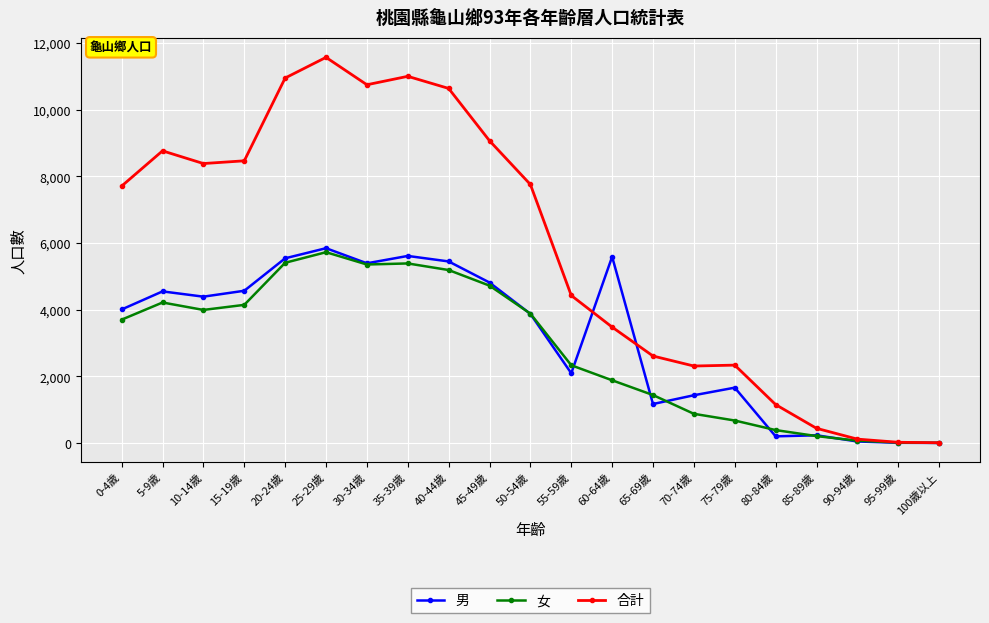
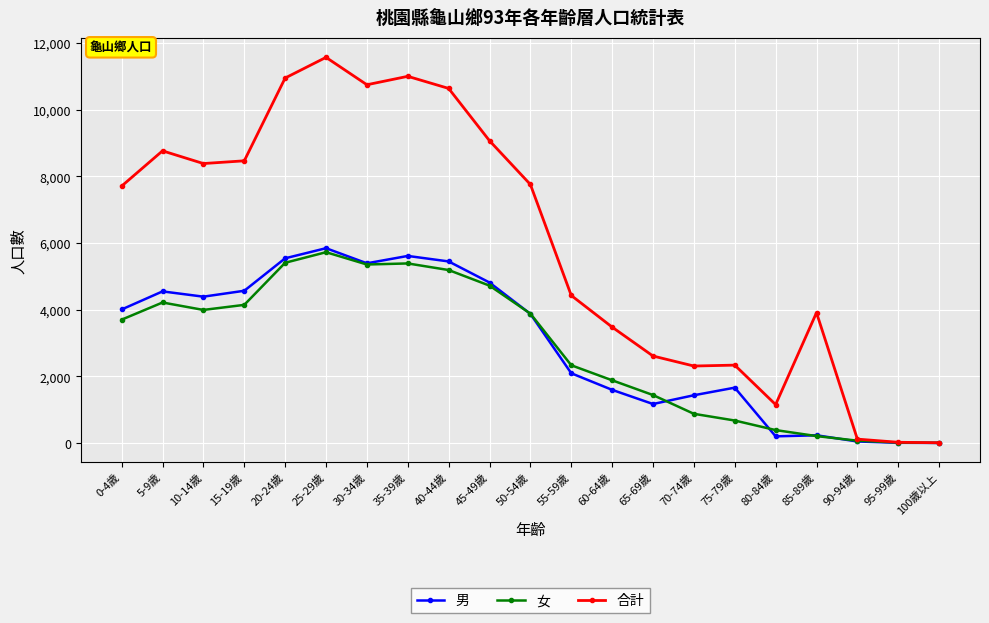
  {
    "男": {
      "0-4歲": "4,000",
      "5-9歲": "4,600",
      "10-14歲": "4,400",
      "15-19歲": "4,600",
      "20-24歲": "5,500",
      "25-29歲": "5,800",
      "35-39歲": "5,600",
      "40-44歲": "5,400",
      "45-49歲": "4,800",
      "55-59歲": "2,100",
-     "60-64歲": "5,600",
+     "60-64歲": "1,600",
      "65-69歲": "1,200",
      "70-74歲": "1,400",
      "75-79歲": "1,700",
      "80-84歲": "200"
    },
    "女": {
      "0-4歲": "3,700",
      "5-9歲": "4,200",
      "10-14歲": "4,000",
      "15-19歲": "4,100",
      "20-24歲": "5,400",
      "25-29歲": "5,700",
      "35-39歲": "5,400",
      "40-44歲": "5,200",
      "45-49歲": "4,700",
      "55-59歲": "2,300",
      "60-64歲": "1,900",
      "65-69歲": "1,400",
      "70-74歲": "900",
      "75-79歲": "700",
      "80-84歲": "400"
    },
    "合計": {
      "0-4歲": "7,700",
      "5-9歲": "8,800",
      "10-14歲": "8,400",
      "15-19歲": "8,500",
      "20-24歲": "11,000",
      "25-29歲": "11,600",
      "30-34歲": "10,800",
      "35-39歲": "11,000",
      "40-44歲": "10,600",
      "45-49歲": "9,100",
      "50-54歲": "7,800",
      "55-59歲": "4,400",
      "60-64歲": "3,500",
      "65-69歲": "2,600",
      "70-74歲": "2,300",
      "75-79歲": "2,300",
      "80-84歲": "1,200",
-     "85-89歲": "400"
+     "85-89歲": "3,900"
    }
  }
